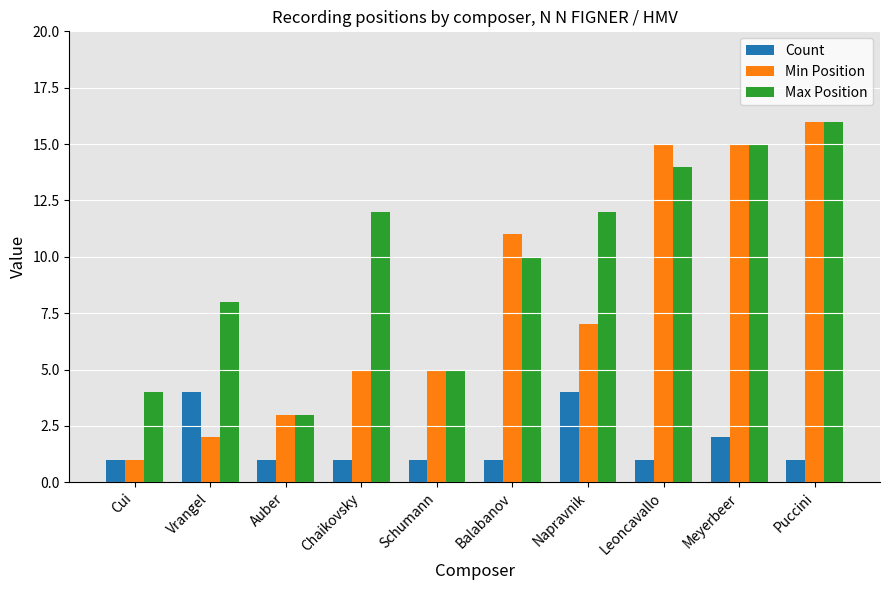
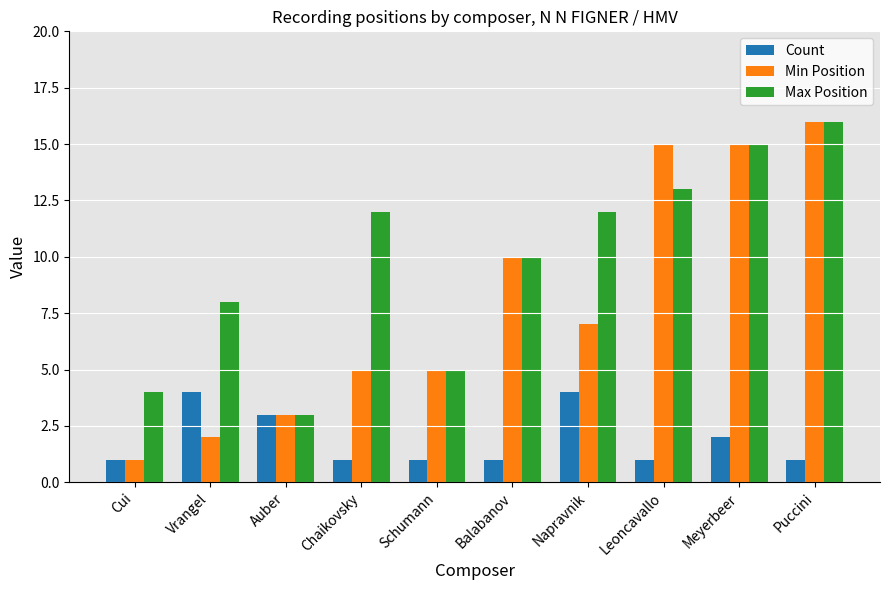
  {
    "Count": {
      "Cui": 1,
      "Vrangel": 4,
-     "Auber": 1,
+     "Auber": 3,
      "Chaikovsky": 1,
      "Schumann": 1,
      "Balabanov": 1,
      "Napravnik": 4,
      "Leoncavallo": 1,
      "Meyerbeer": 2,
      "Puccini": 1
    },
    "Min Position": {
      "Cui": 1,
      "Vrangel": 2,
      "Auber": 3,
      "Chaikovsky": 5,
      "Schumann": 5,
-     "Balabanov": 11,
+     "Balabanov": 10,
      "Napravnik": 7,
      "Leoncavallo": 15,
      "Meyerbeer": 15,
      "Puccini": 16
    },
    "Max Position": {
      "Cui": 4,
      "Vrangel": 8,
      "Auber": 3,
      "Chaikovsky": 12,
      "Schumann": 5,
      "Balabanov": 10,
      "Napravnik": 12,
-     "Leoncavallo": 14,
+     "Leoncavallo": 13,
      "Meyerbeer": 15,
      "Puccini": 16
    }
  }
